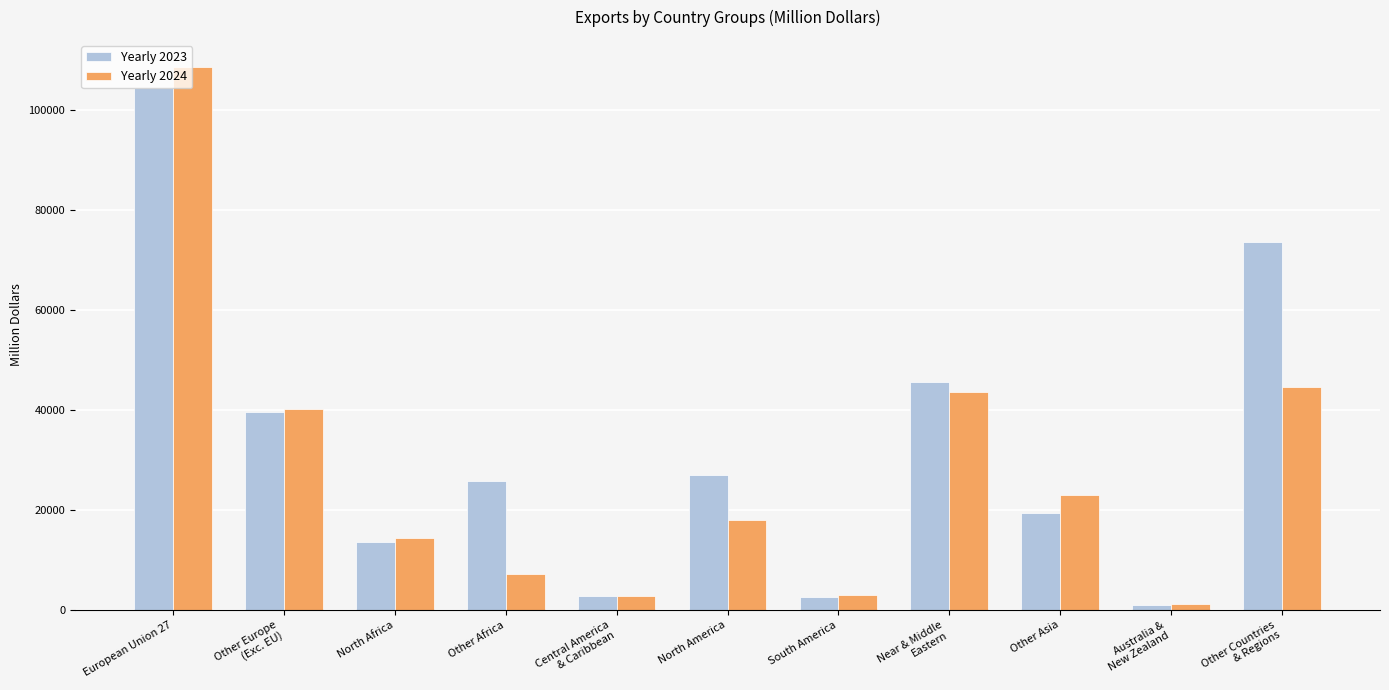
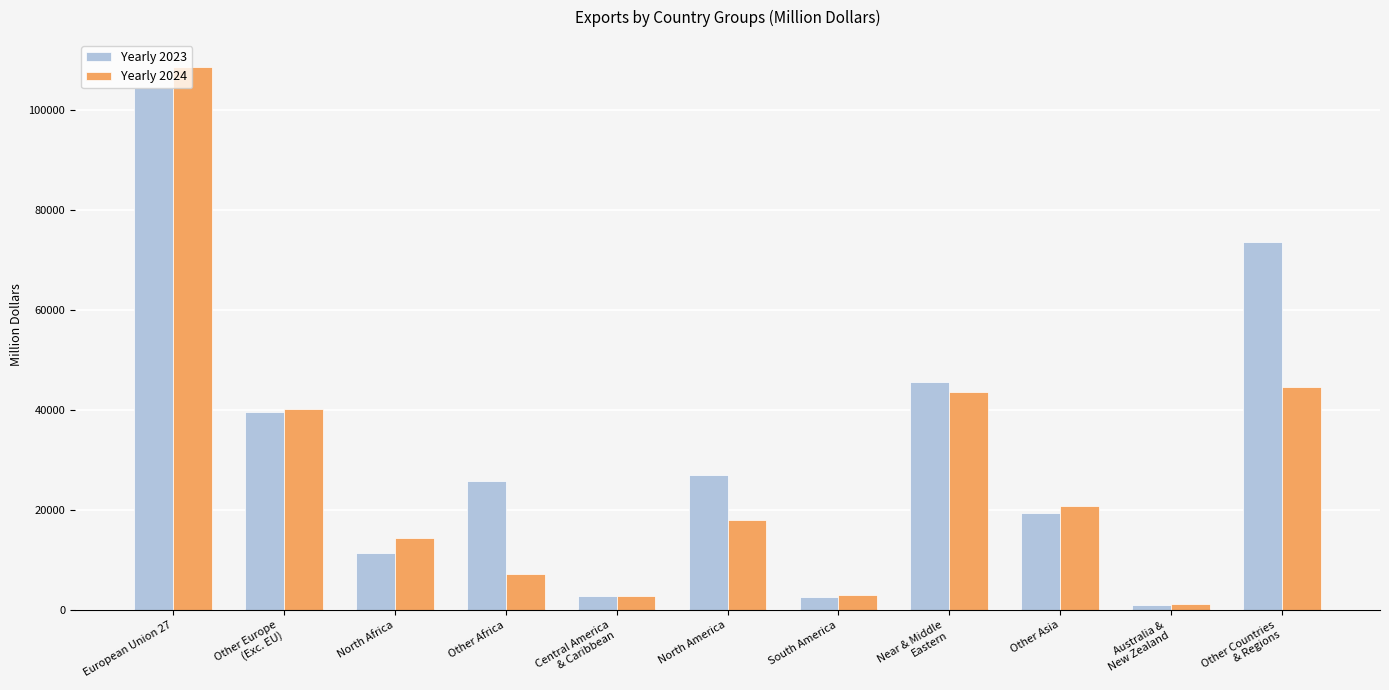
  {
    "Yearly 2023": {
      "Other Europe (Exc. EU)": 40000,
-     "North Africa": 14000,
+     "North Africa": 11000,
      "Other Africa": 26000,
      "Central America & Caribbean": 3000,
      "North America": 27000,
      "South America": 3000,
      "Near & Middle Eastern": 46000,
      "Other Asia": 19000,
      "Australia & New Zealand": 1000,
      "Other Countries & Regions": 73000
    },
    "Yearly 2024": {
      "European Union 27": 109000,
      "Other Europe (Exc. EU)": 40000,
      "North Africa": 14000,
      "Other Africa": 7000,
      "Central America & Caribbean": 3000,
      "North America": 18000,
      "South America": 3000,
      "Near & Middle Eastern": 44000,
-     "Other Asia": 23000,
+     "Other Asia": 21000,
      "Australia & New Zealand": 1000,
      "Other Countries & Regions": 45000
    }
  }
